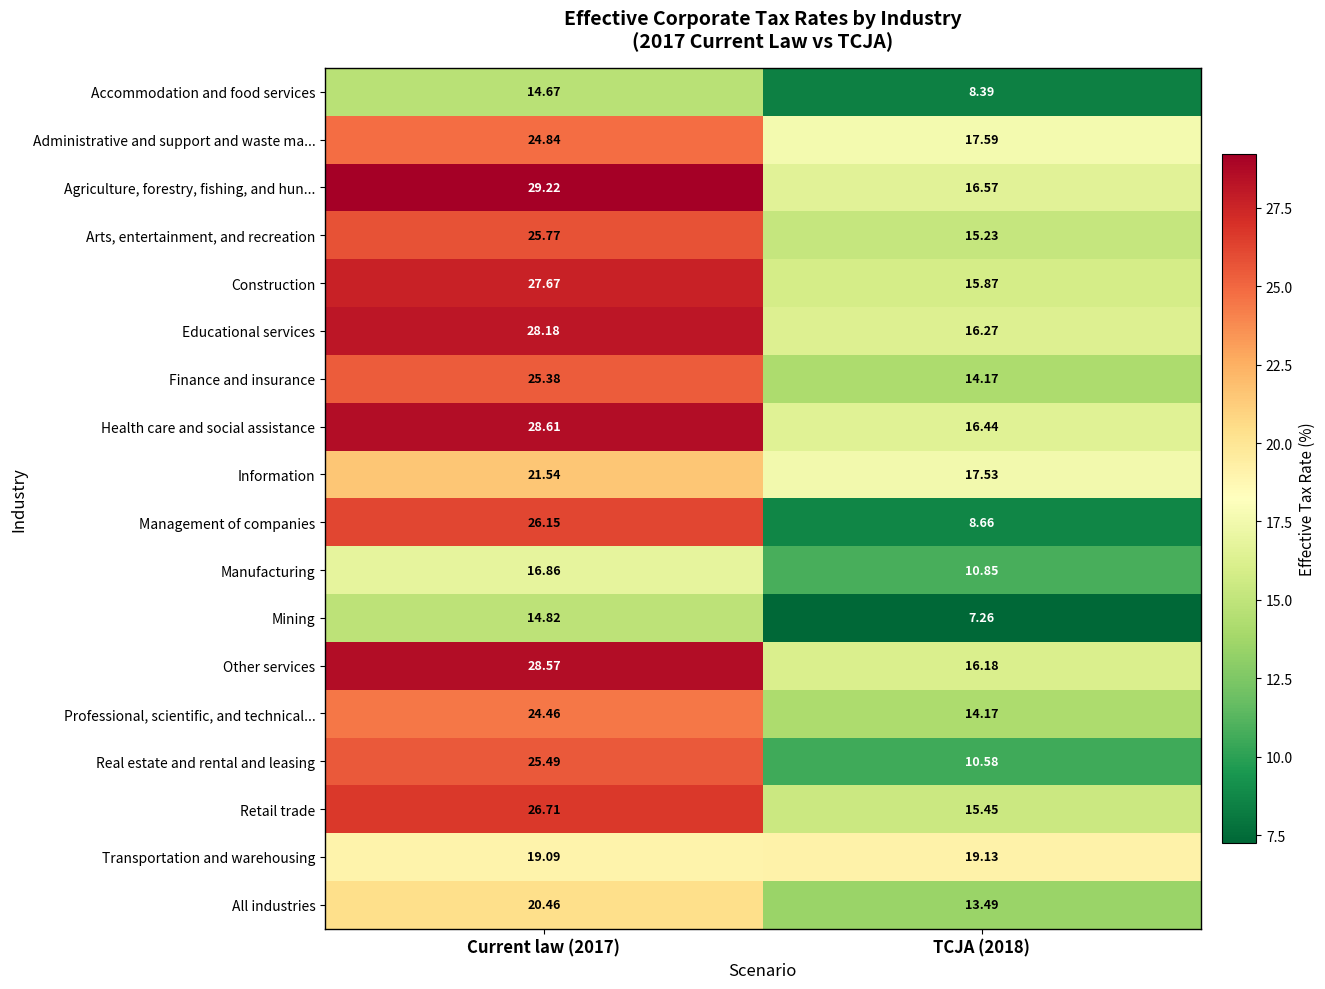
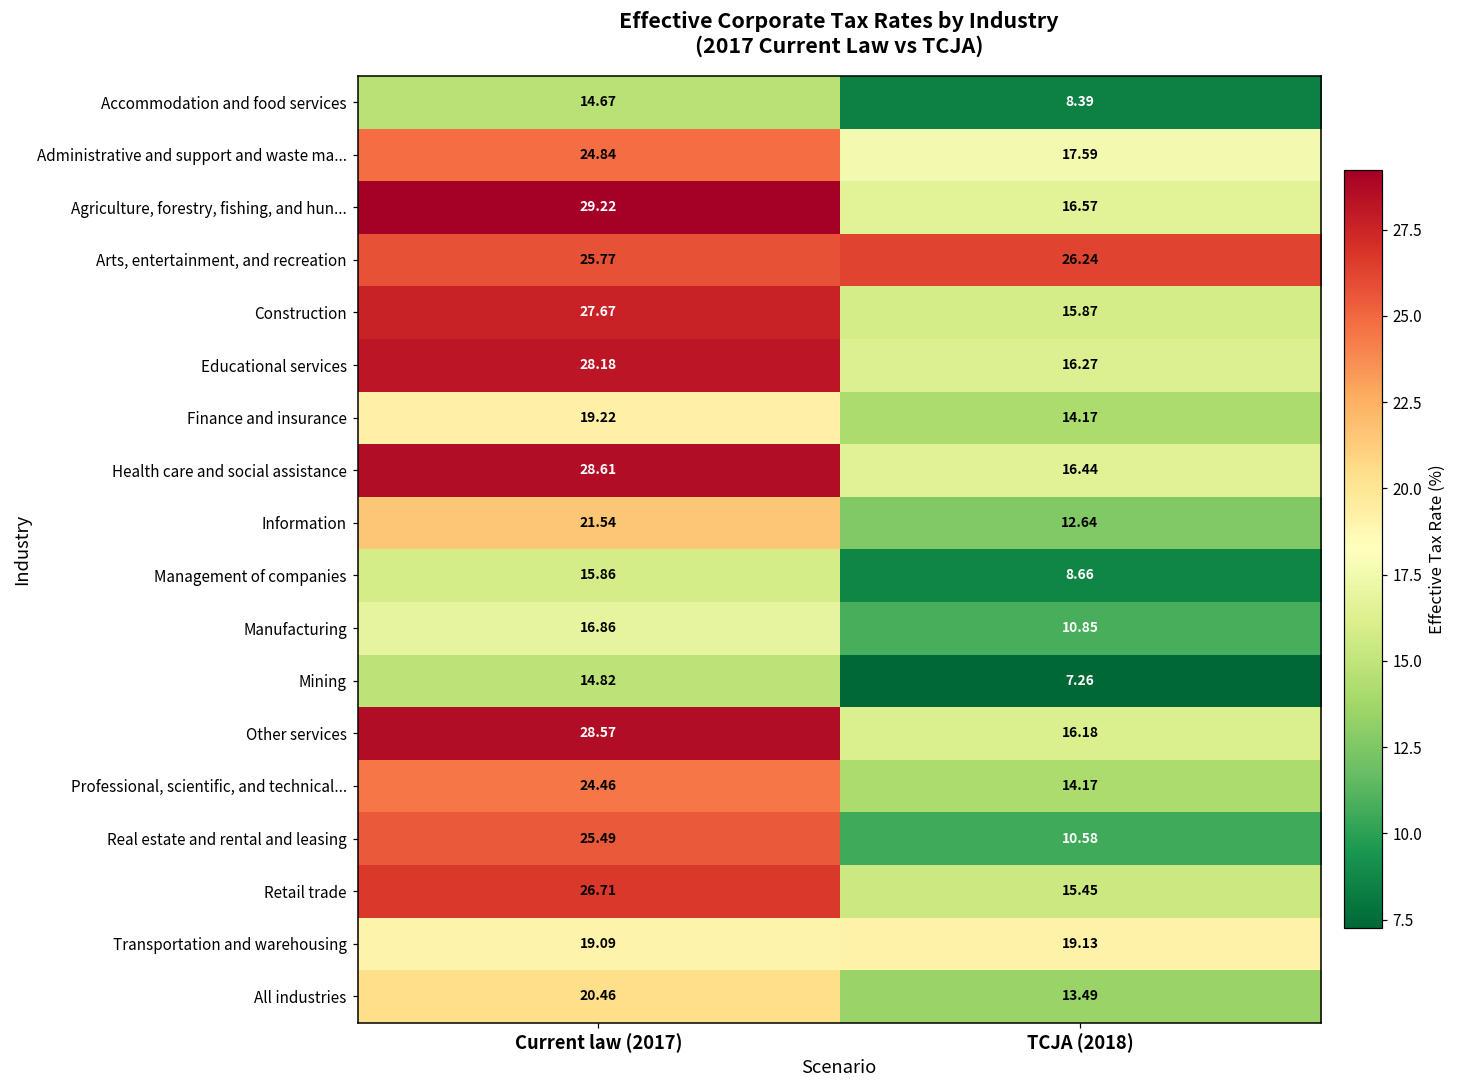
  {
    "Accommodation and food services": {
      "Current law (2017)": 14.67,
      "TCJA (2018)": 8.39
    },
    "Administrative and support and waste ma...": {
      "Current law (2017)": 24.84,
      "TCJA (2018)": 17.59
    },
    "Agriculture, forestry, fishing, and hun...": {
      "Current law (2017)": 29.22,
      "TCJA (2018)": 16.57
    },
    "Arts, entertainment, and recreation": {
      "Current law (2017)": 25.77,
-     "TCJA (2018)": 15.23
+     "TCJA (2018)": 26.24
    },
    "Construction": {
      "Current law (2017)": 27.67,
      "TCJA (2018)": 15.87
    },
    "Educational services": {
      "Current law (2017)": 28.18,
      "TCJA (2018)": 16.27
    },
    "Finance and insurance": {
-     "Current law (2017)": 25.38,
+     "Current law (2017)": 19.22,
      "TCJA (2018)": 14.17
    },
    "Health care and social assistance": {
      "Current law (2017)": 28.61,
      "TCJA (2018)": 16.44
    },
    "Information": {
      "Current law (2017)": 21.54,
-     "TCJA (2018)": 17.53
+     "TCJA (2018)": 12.64
    },
    "Management of companies": {
-     "Current law (2017)": 26.15,
+     "Current law (2017)": 15.86,
      "TCJA (2018)": 8.66
    },
    "Manufacturing": {
      "Current law (2017)": 16.86,
      "TCJA (2018)": 10.85
    },
    "Mining": {
      "Current law (2017)": 14.82,
      "TCJA (2018)": 7.26
    },
    "Other services": {
      "Current law (2017)": 28.57,
      "TCJA (2018)": 16.18
    },
    "Professional, scientific, and technical...": {
      "Current law (2017)": 24.46,
      "TCJA (2018)": 14.17
    },
    "Real estate and rental and leasing": {
      "Current law (2017)": 25.49,
      "TCJA (2018)": 10.58
    },
    "Retail trade": {
      "Current law (2017)": 26.71,
      "TCJA (2018)": 15.45
    },
    "Transportation and warehousing": {
      "Current law (2017)": 19.09,
      "TCJA (2018)": 19.13
    },
    "All industries": {
      "Current law (2017)": 20.46,
      "TCJA (2018)": 13.49
    }
  }
